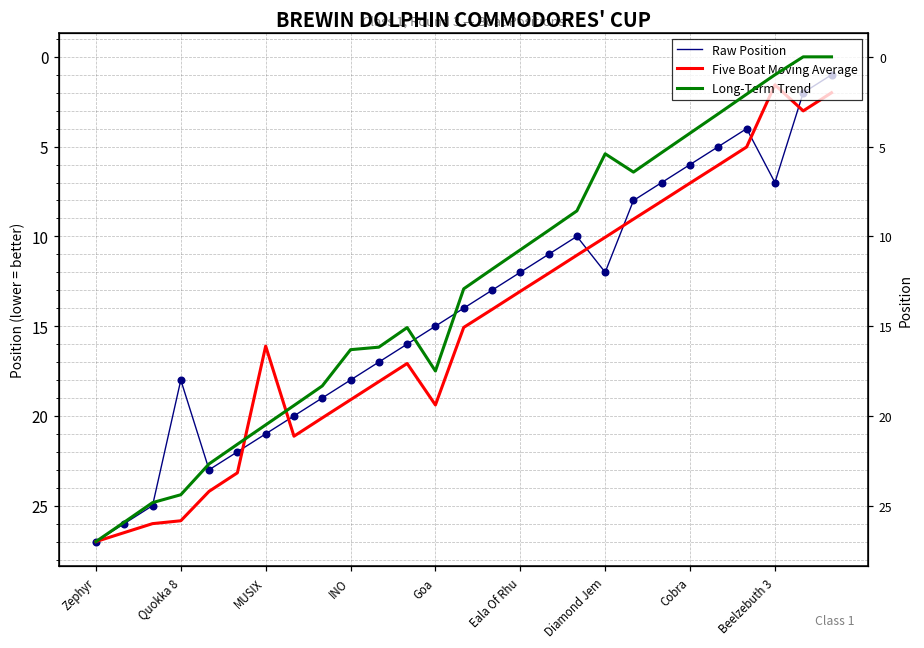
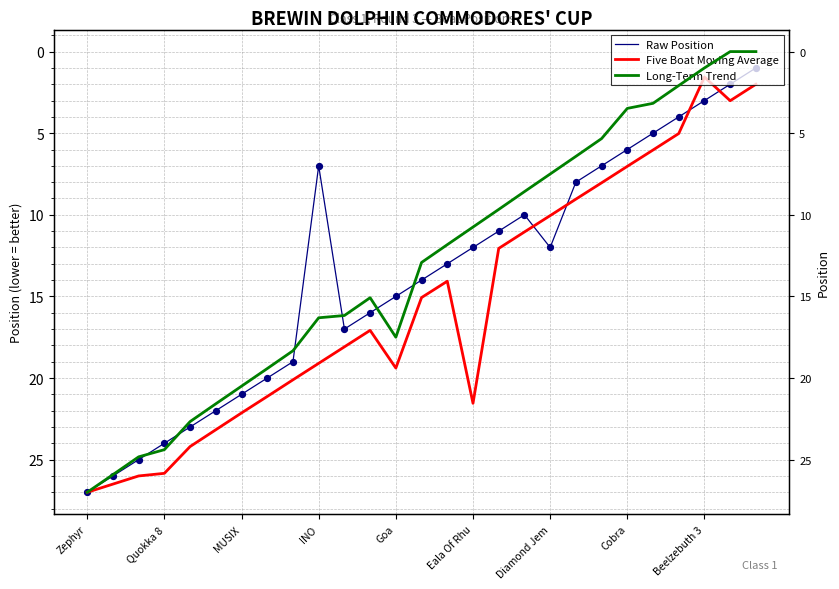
  {
    "Raw Position": {
-     "Quokka 8": 18,
+     "Quokka 8": 24,
      "MUSIX": 21,
-     "INO": 18,
+     "INO": 7,
      "Goa": 15,
      "Eala Of Rhu": 12,
      "Diamond Jem": 12,
      "Cobra": 6,
-     "Beelzebuth 3": 7
+     "Beelzebuth 3": 3
    },
    "Five Boat Moving Average": {
      "Quokka 8": 25.8,
-     "MUSIX": 16.1,
+     "MUSIX": 22.1,
      "INO": 19.1,
      "Goa": 19.4,
-     "Eala Of Rhu": 13.1,
+     "Eala Of Rhu": 21.6,
      "Diamond Jem": 10.1,
      "Cobra": 7.0
    },
    "Long-Term Trend": {
      "Quokka 8": 24.4,
      "MUSIX": 20.5,
      "INO": 16.3,
      "Goa": 17.5,
      "Eala Of Rhu": 10.8,
-     "Diamond Jem": 5.4,
-     "Cobra": 4.3
+     "Diamond Jem": 7.5,
+     "Cobra": 3.5
    }
  }
